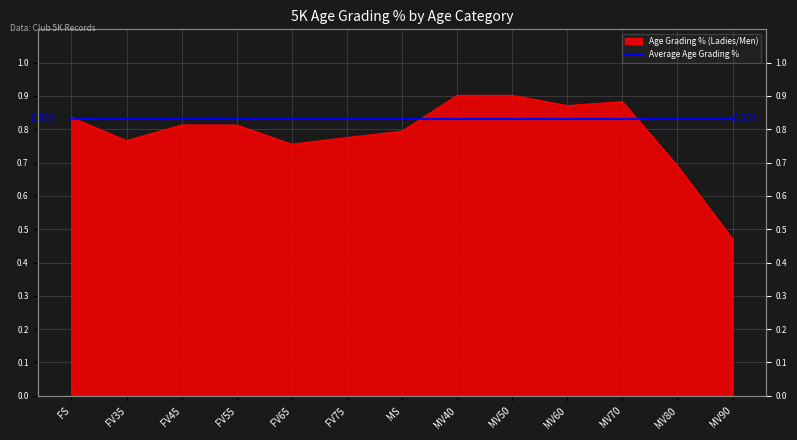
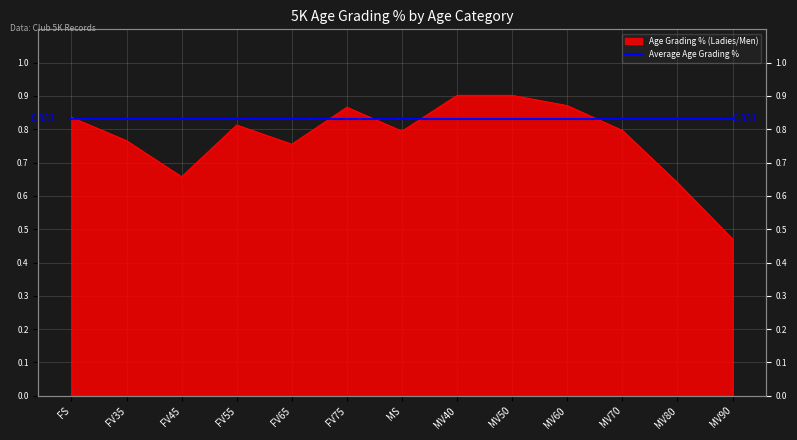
  {
    "Age Grading % (Ladies/Men)": {
      "FV35": 0.77,
-     "FV45": 0.81,
+     "FV45": 0.66,
      "FV55": 0.81,
      "FV65": 0.76,
-     "FV75": 0.78,
+     "FV75": 0.87,
      "MS": 0.79,
      "MV40": 0.90,
      "MV50": 0.90,
      "MV60": 0.87,
-     "MV70": 0.88,
-     "MV80": 0.69,
+     "MV70": 0.80,
+     "MV80": 0.64,
      "MV90": 0.47
    },
    "Average Age Grading %": {
      "MV90": 0.831
    }
  }
